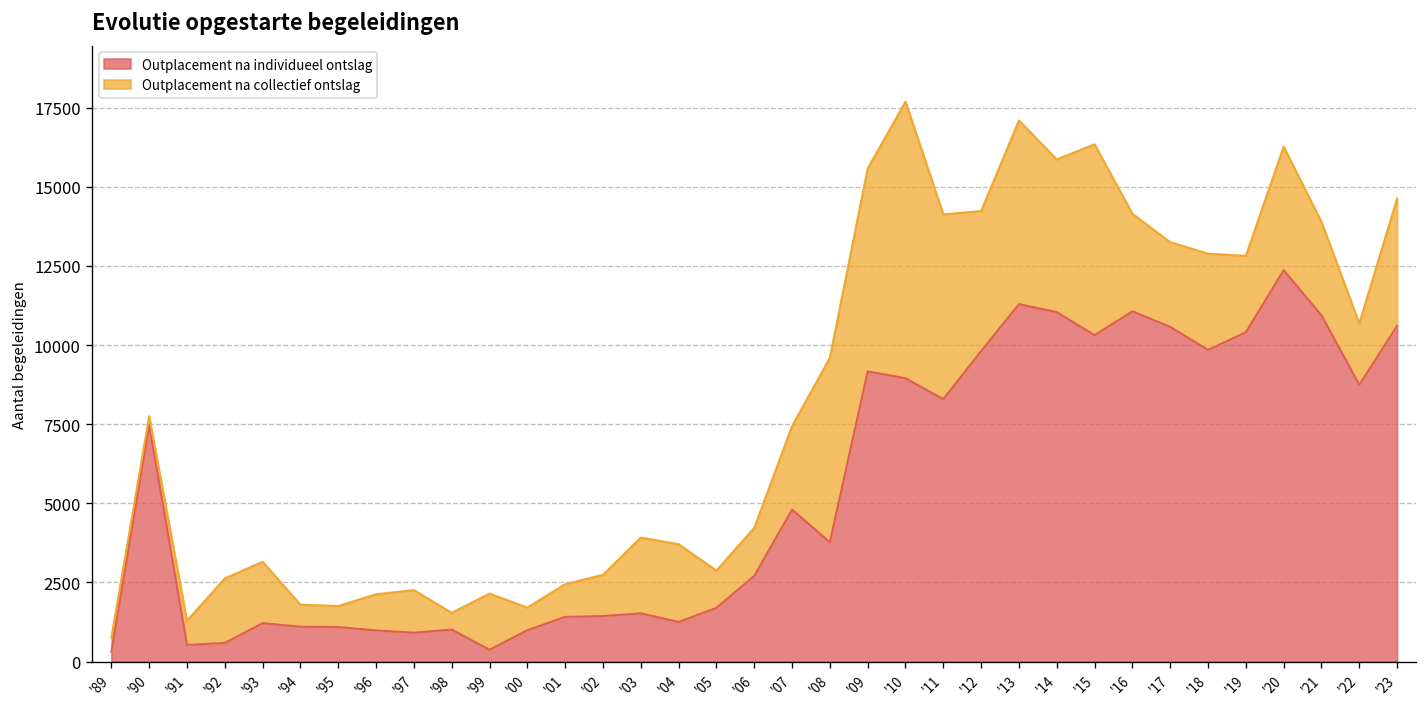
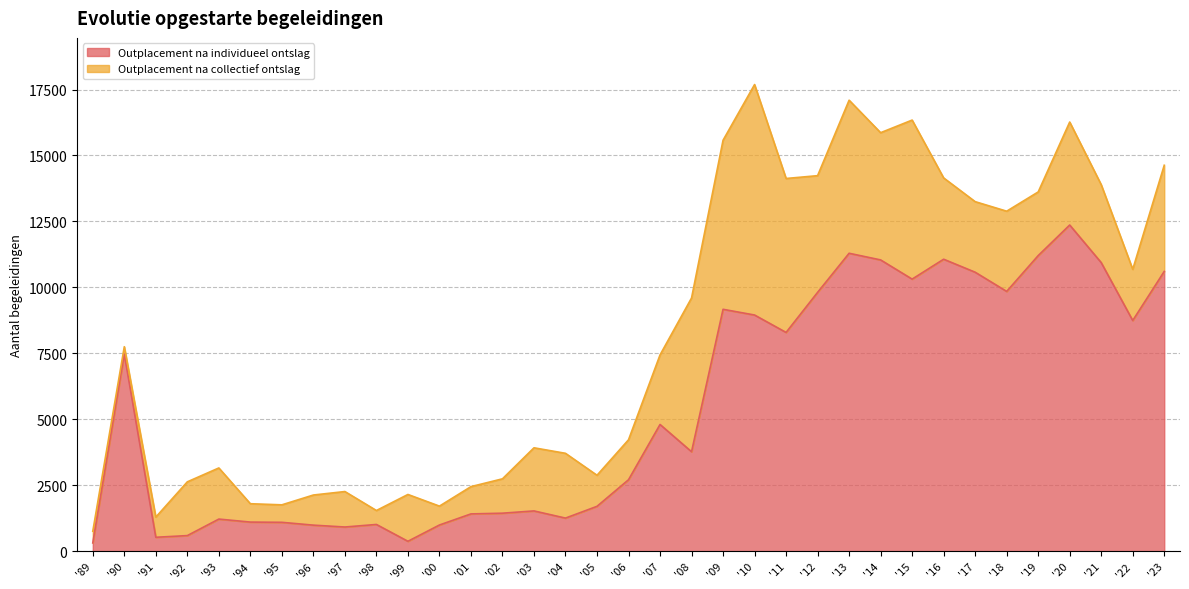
  {
    "Outplacement na individueel ontslag": {
      "'89": 300,
      "'90": 7500,
      "'91": 500,
      "'92": 600,
      "'93": 1200,
      "'94": 1100,
      "'95": 1100,
      "'96": 1000,
      "'97": 900,
      "'98": 1000,
      "'99": 400,
      "'00": 1000,
      "'01": 1400,
      "'02": 1400,
      "'03": 1500,
      "'04": 1300,
      "'05": 1700,
      "'06": 2700,
      "'07": 4800,
      "'08": 3800,
      "'09": 9200,
      "'10": 9000,
      "'11": 8300,
      "'12": 9800,
      "'13": 11300,
      "'14": 11000,
      "'15": 10300,
      "'16": 11100,
      "'17": 10600,
      "'18": 9800,
-     "'19": 10400,
+     "'19": 11200,
      "'20": 12400,
      "'21": 10900,
      "'22": 8700,
      "'23": 10600
    },
    "Outplacement na collectief ontslag": {
      "'89": 400,
      "'90": 300,
      "'91": 800,
      "'92": 2000,
      "'93": 1900,
      "'94": 700,
      "'95": 700,
      "'96": 1100,
      "'97": 1300,
      "'98": 500,
      "'99": 1800,
      "'00": 700,
      "'01": 1000,
      "'02": 1300,
      "'03": 2400,
      "'04": 2500,
      "'05": 1200,
      "'06": 1500,
      "'07": 2600,
      "'08": 5800,
      "'09": 6400,
      "'10": 8700,
      "'11": 5800,
      "'12": 4400,
      "'13": 5800,
      "'14": 4800,
      "'15": 6000,
      "'16": 3100,
      "'17": 2700,
      "'18": 3000,
      "'19": 2400,
      "'20": 3900,
      "'21": 3000,
      "'22": 1900,
      "'23": 4000
    }
  }
